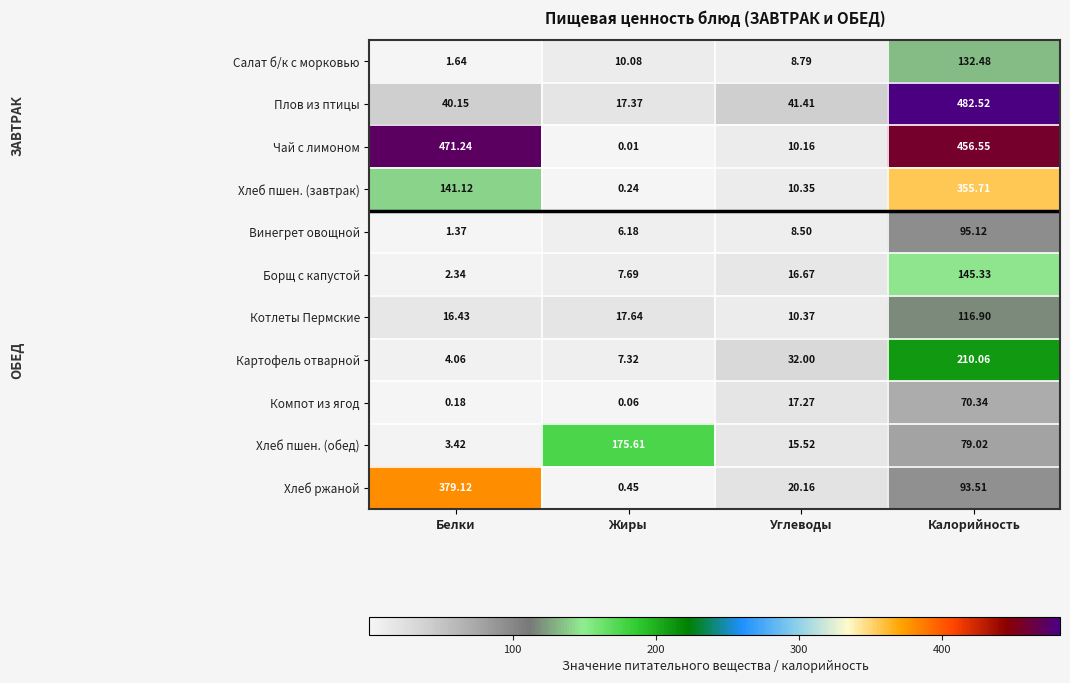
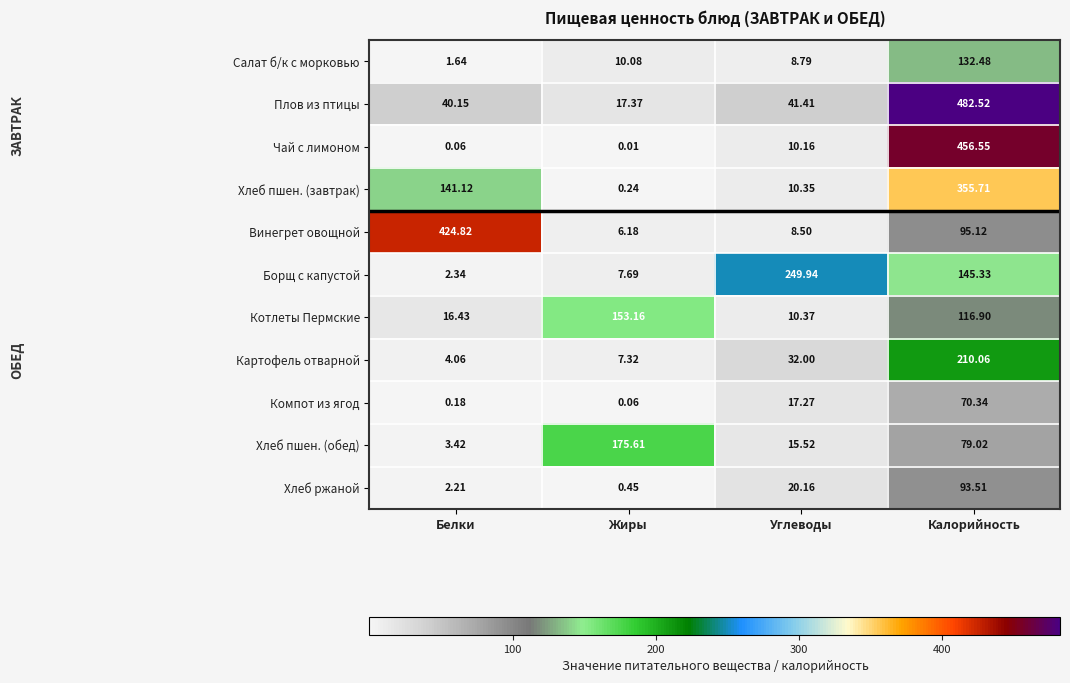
  {
    "Салат б/к с морковью": {
      "Белки": 1.64,
      "Жиры": 10.08,
      "Углеводы": 8.79,
      "Калорийность": 132.48
    },
    "Плов из птицы": {
      "Белки": 40.15,
      "Жиры": 17.37,
      "Углеводы": 41.41,
      "Калорийность": 482.52
    },
    "Чай с лимоном": {
-     "Белки": 471.24,
+     "Белки": 0.06,
      "Жиры": 0.01,
      "Углеводы": 10.16,
      "Калорийность": 456.55
    },
    "Хлеб пшен. (завтрак)": {
      "Белки": 141.12,
      "Жиры": 0.24,
      "Углеводы": 10.35,
      "Калорийность": 355.71
    },
    "Винегрет овощной": {
-     "Белки": 1.37,
+     "Белки": 424.82,
      "Жиры": 6.18,
      "Углеводы": 8.50,
      "Калорийность": 95.12
    },
    "Борщ с капустой": {
      "Белки": 2.34,
      "Жиры": 7.69,
-     "Углеводы": 16.67,
+     "Углеводы": 249.94,
      "Калорийность": 145.33
    },
    "Котлеты Пермские": {
      "Белки": 16.43,
-     "Жиры": 17.64,
+     "Жиры": 153.16,
      "Углеводы": 10.37,
      "Калорийность": 116.90
    },
    "Картофель отварной": {
      "Белки": 4.06,
      "Жиры": 7.32,
      "Углеводы": 32.00,
      "Калорийность": 210.06
    },
    "Компот из ягод": {
      "Белки": 0.18,
      "Жиры": 0.06,
      "Углеводы": 17.27,
      "Калорийность": 70.34
    },
    "Хлеб пшен. (обед)": {
      "Белки": 3.42,
      "Жиры": 175.61,
      "Углеводы": 15.52,
      "Калорийность": 79.02
    },
    "Хлеб ржаной": {
-     "Белки": 379.12,
+     "Белки": 2.21,
      "Жиры": 0.45,
      "Углеводы": 20.16,
      "Калорийность": 93.51
    }
  }
